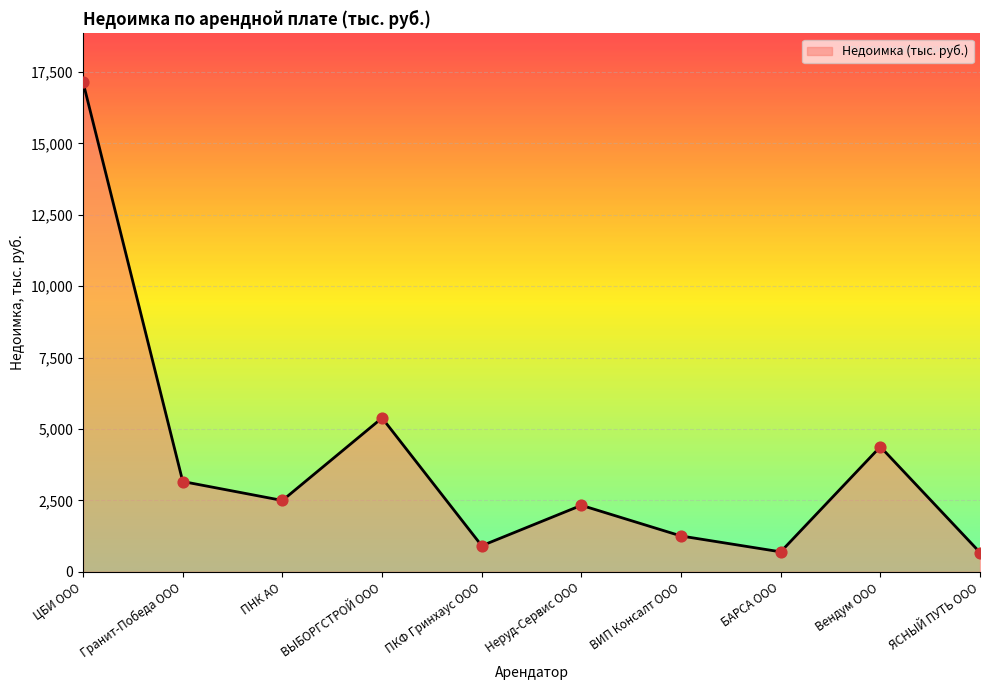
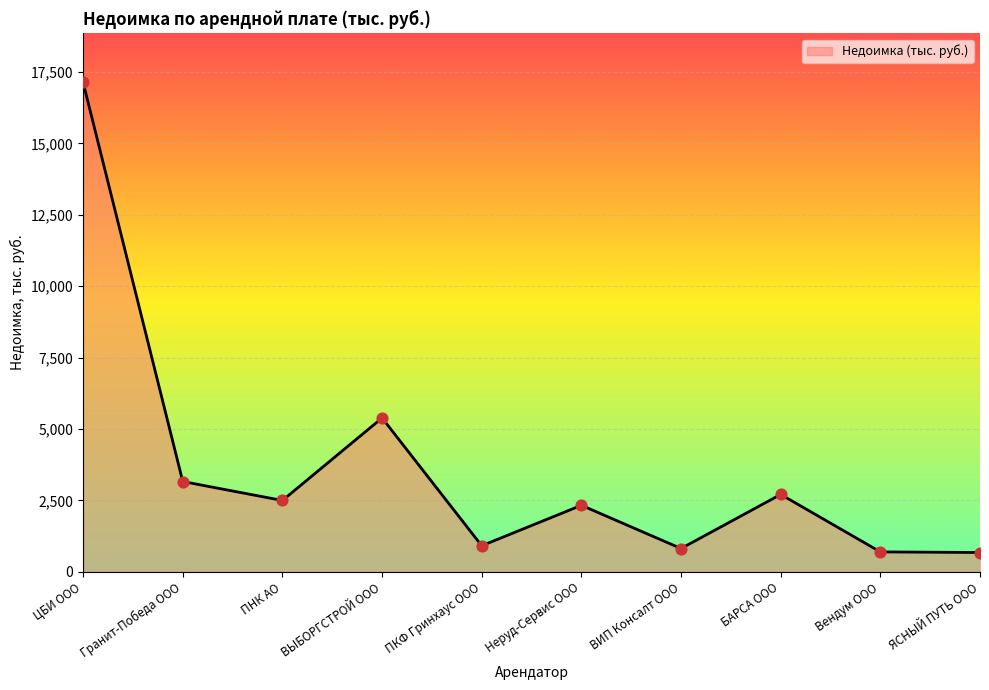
  {
    "ЦБИ ООО": "17,100",
    "Гранит-Победа ООО": "3,200",
    "ПНК АО": "2,500",
    "ВЫБОРГСТРОЙ ООО": "5,400",
    "ПКФ Гринхаус ООО": "900",
    "Неруд-Сервис ООО": "2,300",
-   "ВИП Консалт ООО": "1,300",
-   "БАРСА ООО": "700",
-   "Вендум ООО": "4,400",
+   "ВИП Консалт ООО": "800",
+   "БАРСА ООО": "2,700",
+   "Вендум ООО": "700",
    "ЯСНЫЙ ПУТЬ ООО": "700"
  }
